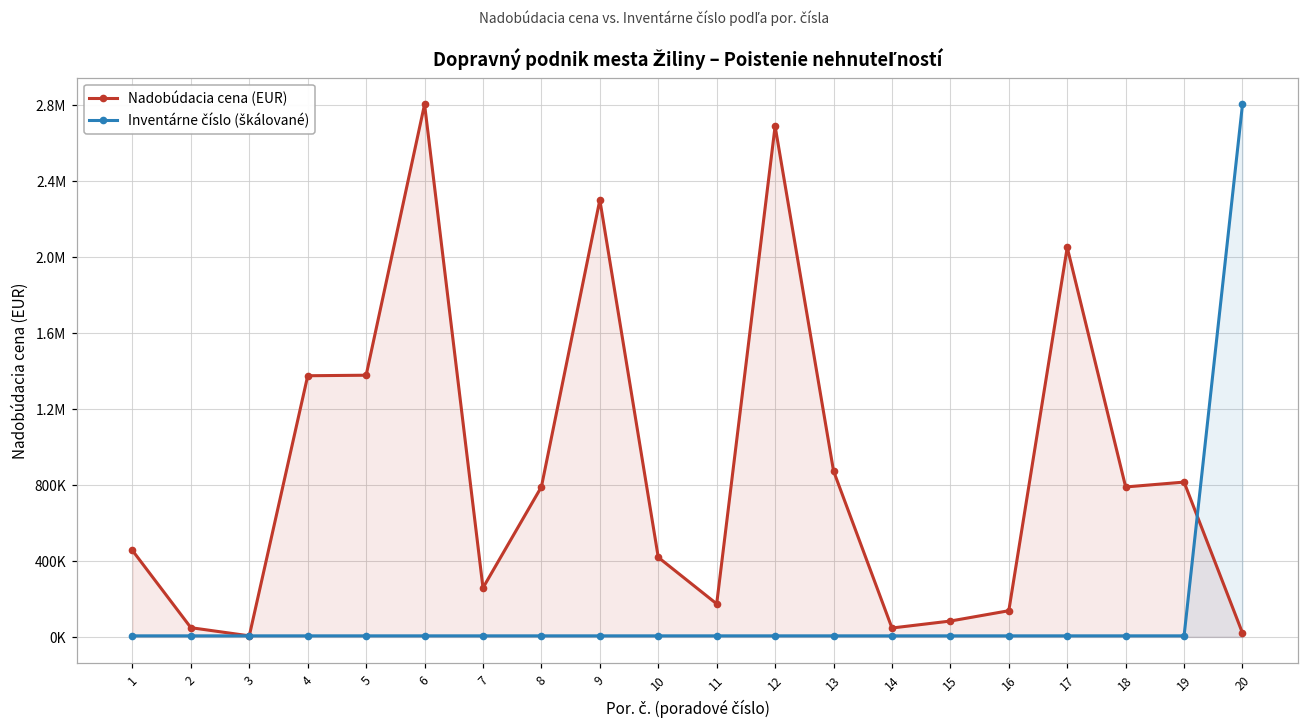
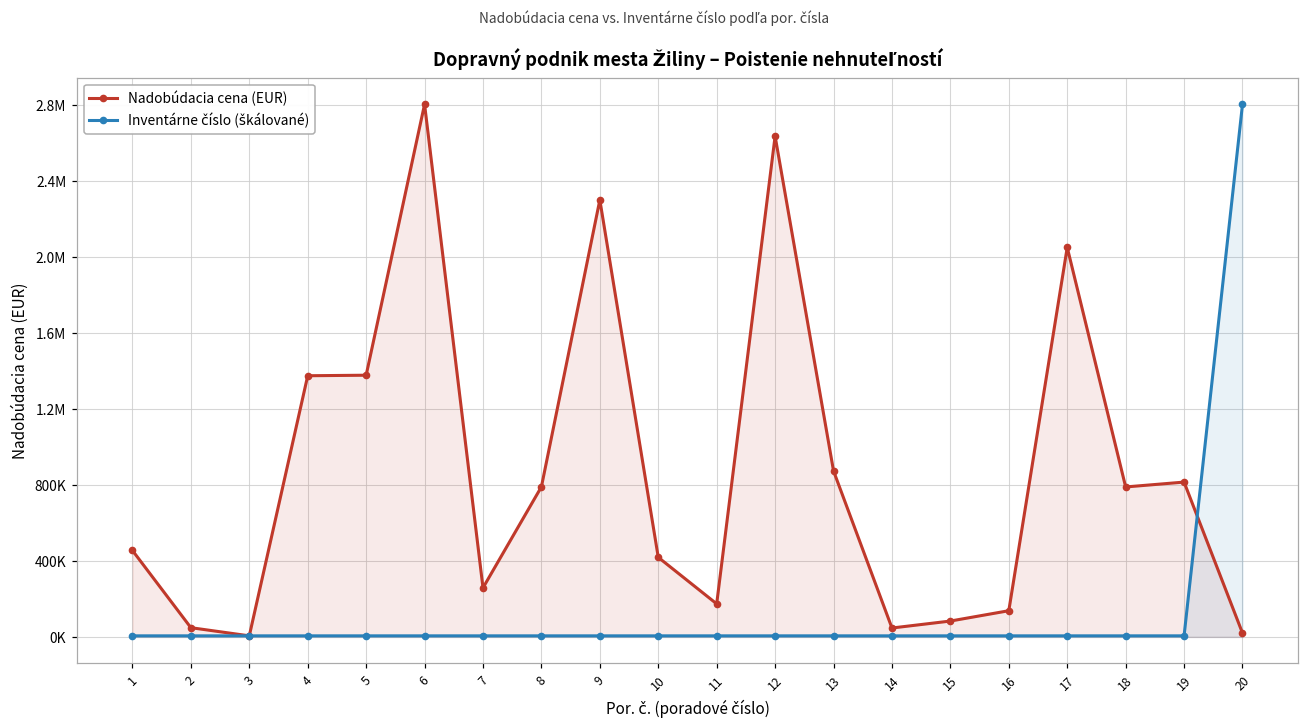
  {
    "Nadobúdacia cena (EUR)": {
      "1": 450000,
      "2": 50000,
      "4": 1380000,
      "5": 1380000,
      "6": 2800000,
      "7": 260000,
      "8": 790000,
      "9": 2300000,
      "10": 420000,
      "11": 170000,
-     "12": 2690000,
+     "12": 2640000,
      "13": 870000,
      "14": 50000,
      "15": 80000,
      "16": 140000,
      "17": 2050000,
      "18": 790000,
      "19": 820000,
      "20": 20000
    },
    "Inventárne číslo (škálované)": {
      "1": 10000,
      "2": 10000,
      "4": 10000,
      "5": 10000,
      "6": 10000,
      "7": 10000,
      "8": 10000,
      "9": 10000,
      "10": 10000,
      "11": 10000,
      "12": 10000,
      "13": 10000,
      "14": 10000,
      "15": 10000,
      "16": 10000,
      "17": 10000,
      "18": 10000,
      "19": 10000,
      "20": 2800000
    }
  }
